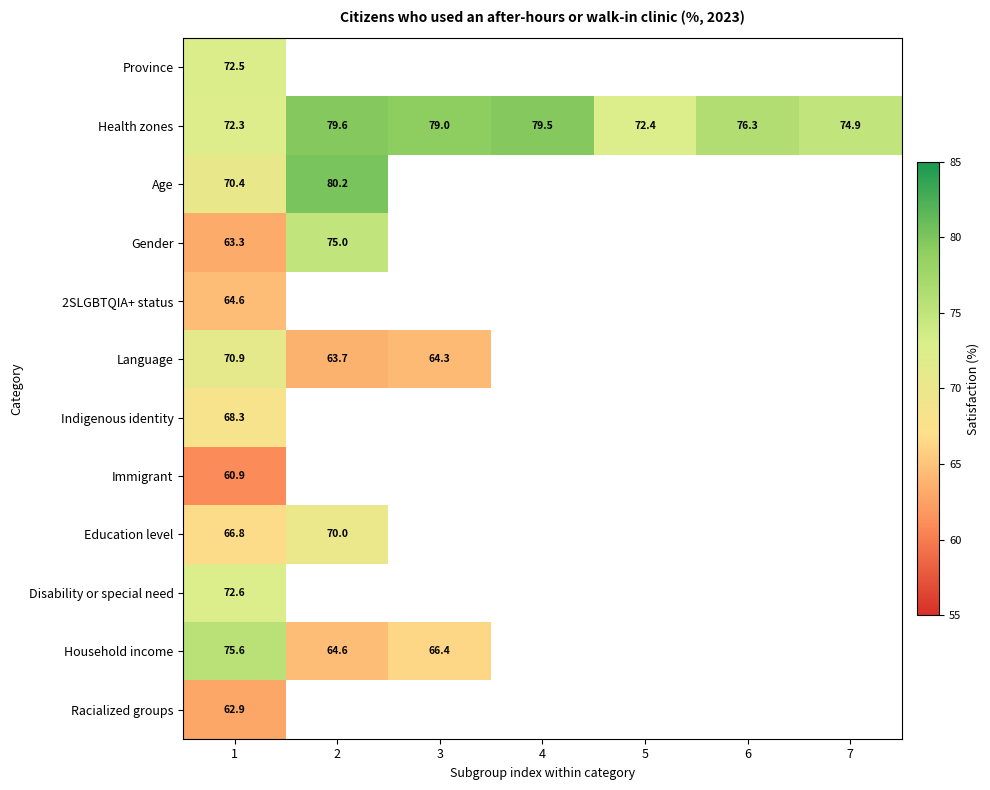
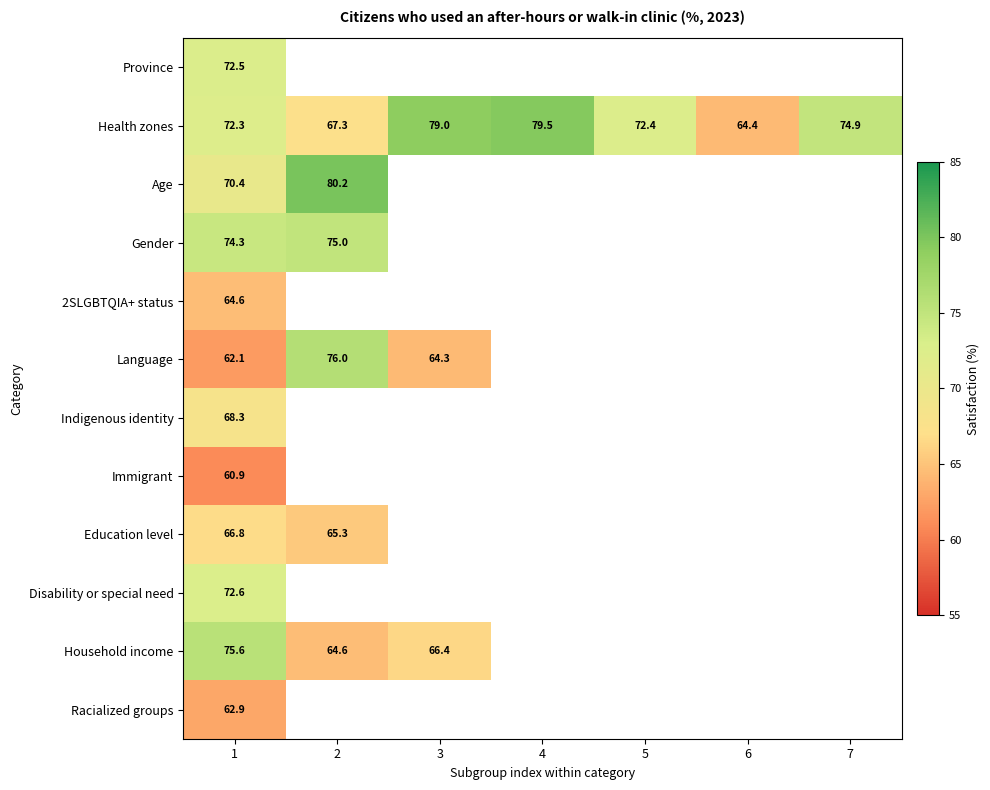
  {
    "Province": {
      "1": 72.5
    },
    "Health zones": {
      "1": 72.3,
-     "2": 79.6,
+     "2": 67.3,
      "3": 79.0,
      "4": 79.5,
      "5": 72.4,
-     "6": 76.3,
+     "6": 64.4,
      "7": 74.9
    },
    "Age": {
      "1": 70.4,
      "2": 80.2
    },
    "Gender": {
-     "1": 63.3,
+     "1": 74.3,
      "2": 75.0
    },
    "2SLGBTQIA+ status": {
      "1": 64.6
    },
    "Language": {
-     "1": 70.9,
-     "2": 63.7,
+     "1": 62.1,
+     "2": 76.0,
      "3": 64.3
    },
    "Indigenous identity": {
      "1": 68.3
    },
    "Immigrant": {
      "1": 60.9
    },
    "Education level": {
      "1": 66.8,
-     "2": 70.0
+     "2": 65.3
    },
    "Disability or special need": {
      "1": 72.6
    },
    "Household income": {
      "1": 75.6,
      "2": 64.6,
      "3": 66.4
    },
    "Racialized groups": {
      "1": 62.9
    }
  }
